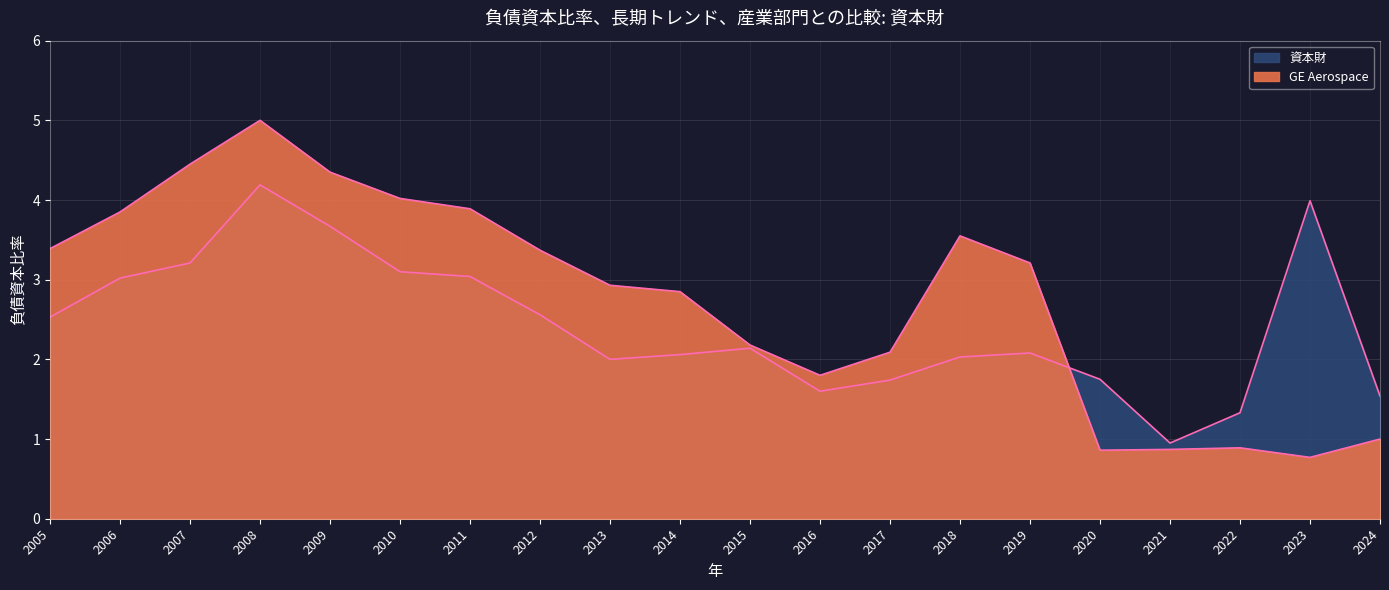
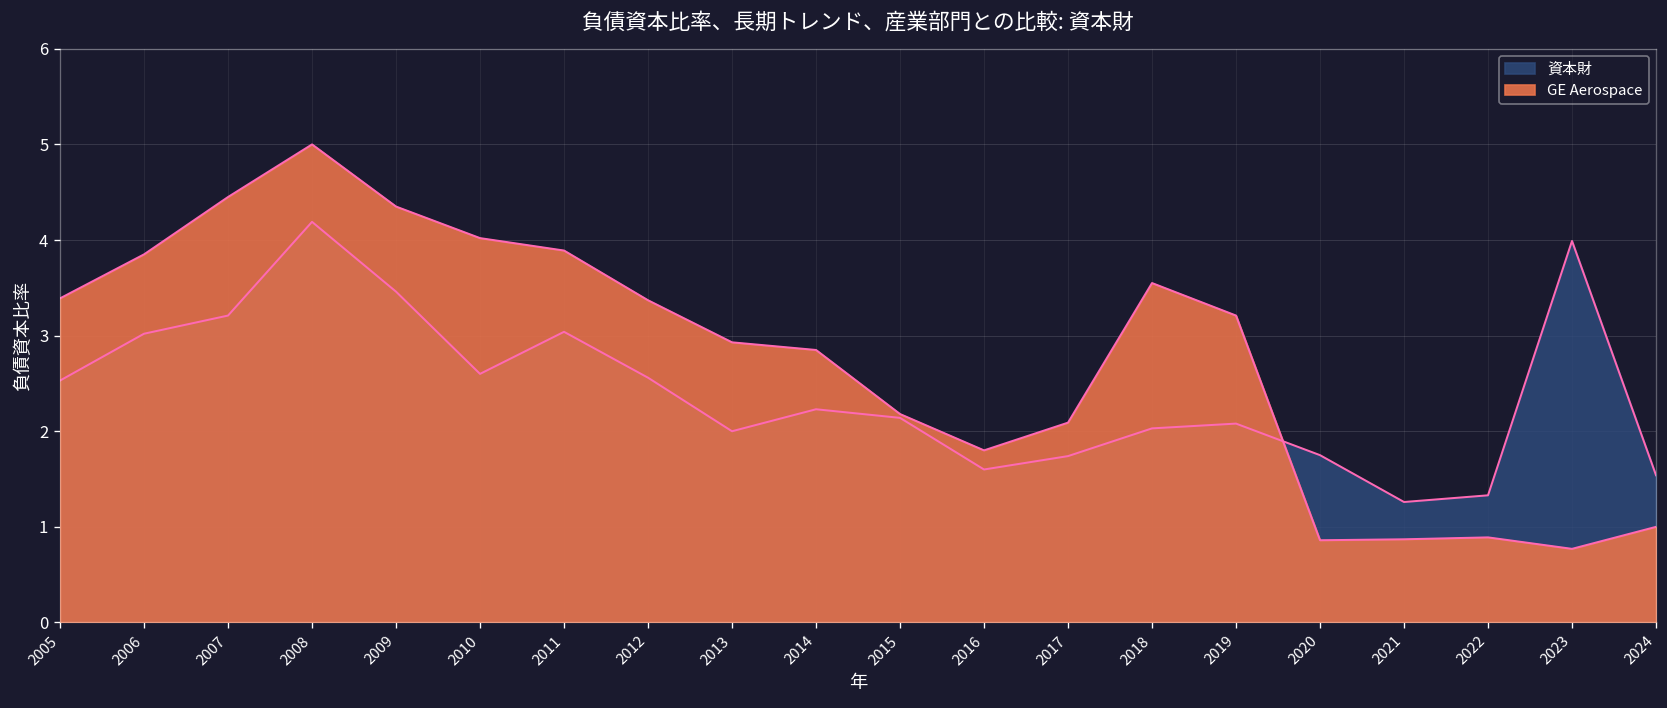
  {
    "資本財": {
      "2005": 2.5,
      "2006": 3.0,
      "2007": 3.2,
      "2008": 4.2,
-     "2009": 3.7,
-     "2010": 3.1,
+     "2009": 3.5,
+     "2010": 2.6,
      "2011": 3.0,
      "2012": 2.6,
      "2013": 2.0,
-     "2014": 2.1,
+     "2014": 2.2,
      "2015": 2.1,
      "2016": 1.6,
      "2017": 1.7,
      "2018": 2.0,
      "2019": 2.1,
      "2020": 1.8,
-     "2021": 1.0,
+     "2021": 1.3,
      "2022": 1.3,
      "2023": 4.0,
      "2024": 1.5
    },
    "GE Aerospace": {
      "2005": 3.4,
      "2006": 3.9,
      "2007": 4.5,
      "2008": 5.0,
      "2009": 4.4,
      "2010": 4.0,
      "2011": 3.9,
      "2012": 3.4,
      "2013": 2.9,
      "2014": 2.9,
      "2015": 2.2,
      "2016": 1.8,
      "2017": 2.1,
      "2018": 3.6,
      "2019": 3.2,
      "2020": 0.9,
      "2021": 0.9,
      "2022": 0.9,
      "2023": 0.8,
      "2024": 1.0
    }
  }
